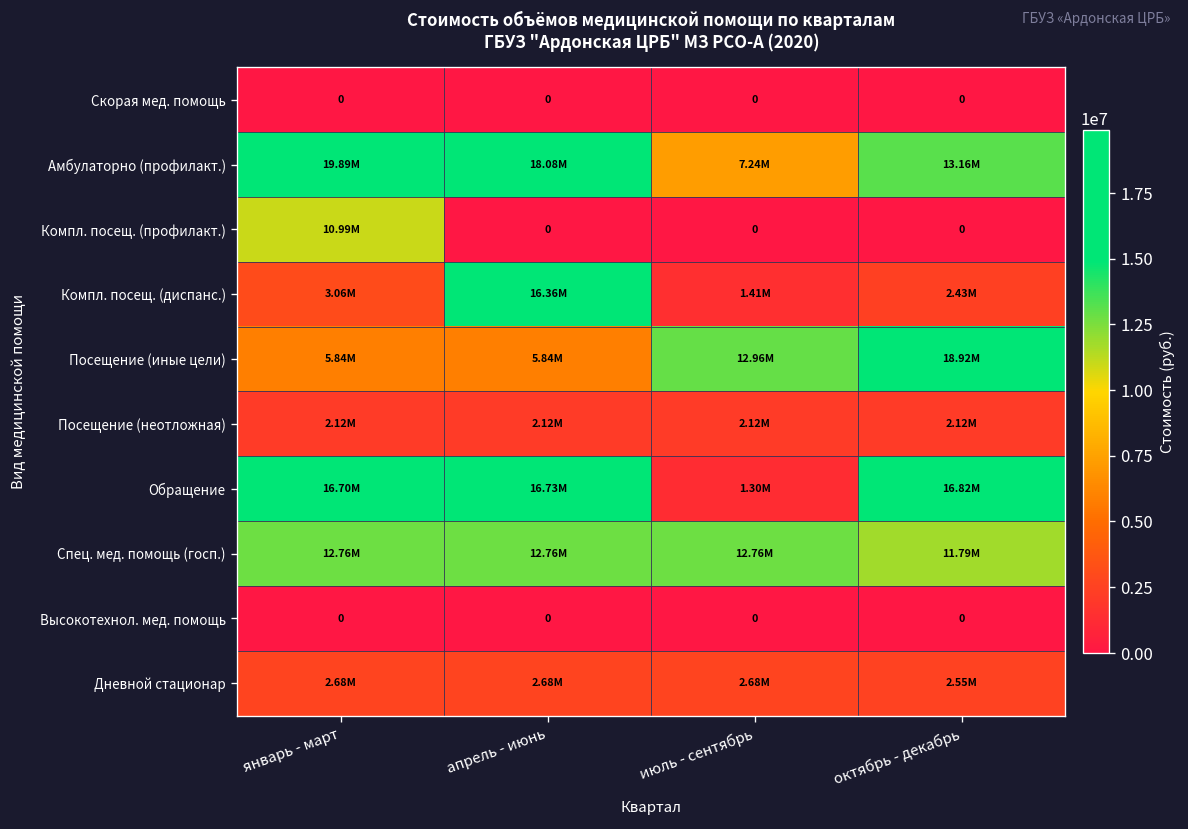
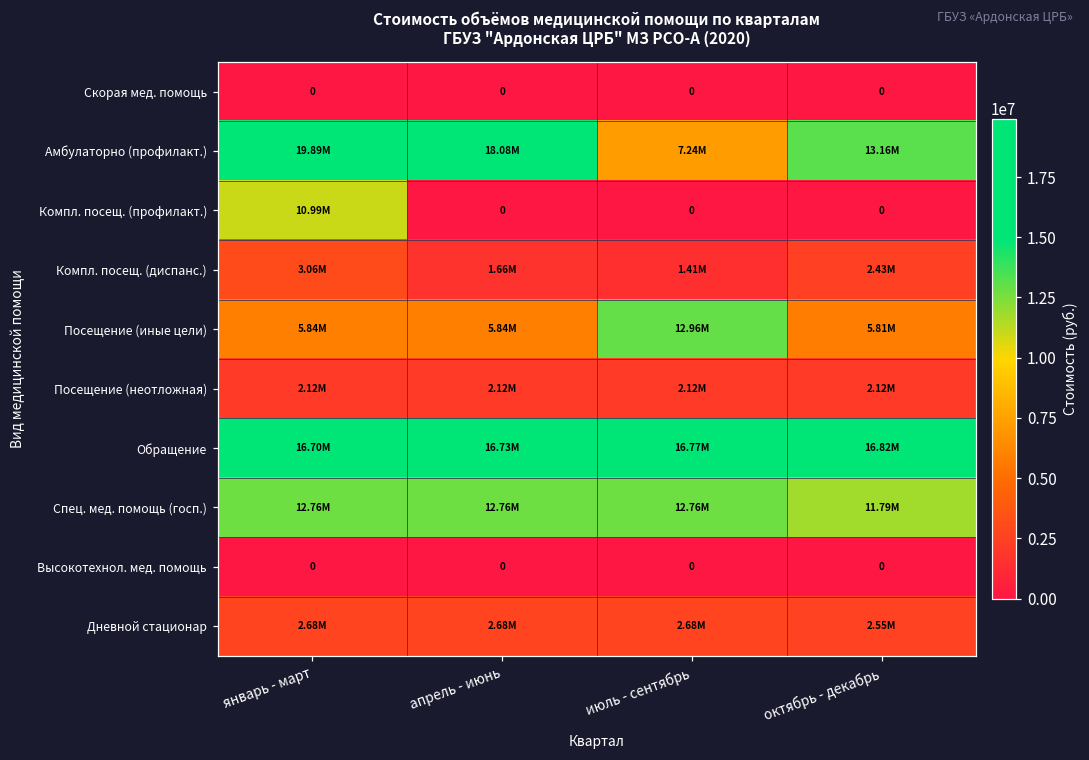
  {
    "Скорая мед. помощь": {
      "январь - март": "0",
      "апрель - июнь": "0",
      "июль - сентябрь": "0",
      "октябрь - декабрь": "0"
    },
    "Амбулаторно (профилакт.)": {
      "январь - март": "19.89M",
      "апрель - июнь": "18.08M",
      "июль - сентябрь": "7.24M",
      "октябрь - декабрь": "13.16M"
    },
    "Компл. посещ. (профилакт.)": {
      "январь - март": "10.99M",
      "апрель - июнь": "0",
      "июль - сентябрь": "0",
      "октябрь - декабрь": "0"
    },
    "Компл. посещ. (диспанс.)": {
      "январь - март": "3.06M",
-     "апрель - июнь": "16.36M",
+     "апрель - июнь": "1.66M",
      "июль - сентябрь": "1.41M",
      "октябрь - декабрь": "2.43M"
    },
    "Посещение (иные цели)": {
      "январь - март": "5.84M",
      "апрель - июнь": "5.84M",
      "июль - сентябрь": "12.96M",
-     "октябрь - декабрь": "18.92M"
+     "октябрь - декабрь": "5.81M"
    },
    "Посещение (неотложная)": {
      "январь - март": "2.12M",
      "апрель - июнь": "2.12M",
      "июль - сентябрь": "2.12M",
      "октябрь - декабрь": "2.12M"
    },
    "Обращение": {
      "январь - март": "16.70M",
      "апрель - июнь": "16.73M",
-     "июль - сентябрь": "1.30M",
+     "июль - сентябрь": "16.77M",
      "октябрь - декабрь": "16.82M"
    },
    "Спец. мед. помощь (госп.)": {
      "январь - март": "12.76M",
      "апрель - июнь": "12.76M",
      "июль - сентябрь": "12.76M",
      "октябрь - декабрь": "11.79M"
    },
    "Высокотехнол. мед. помощь": {
      "январь - март": "0",
      "апрель - июнь": "0",
      "июль - сентябрь": "0",
      "октябрь - декабрь": "0"
    },
    "Дневной стационар": {
      "январь - март": "2.68M",
      "апрель - июнь": "2.68M",
      "июль - сентябрь": "2.68M",
      "октябрь - декабрь": "2.55M"
    }
  }
